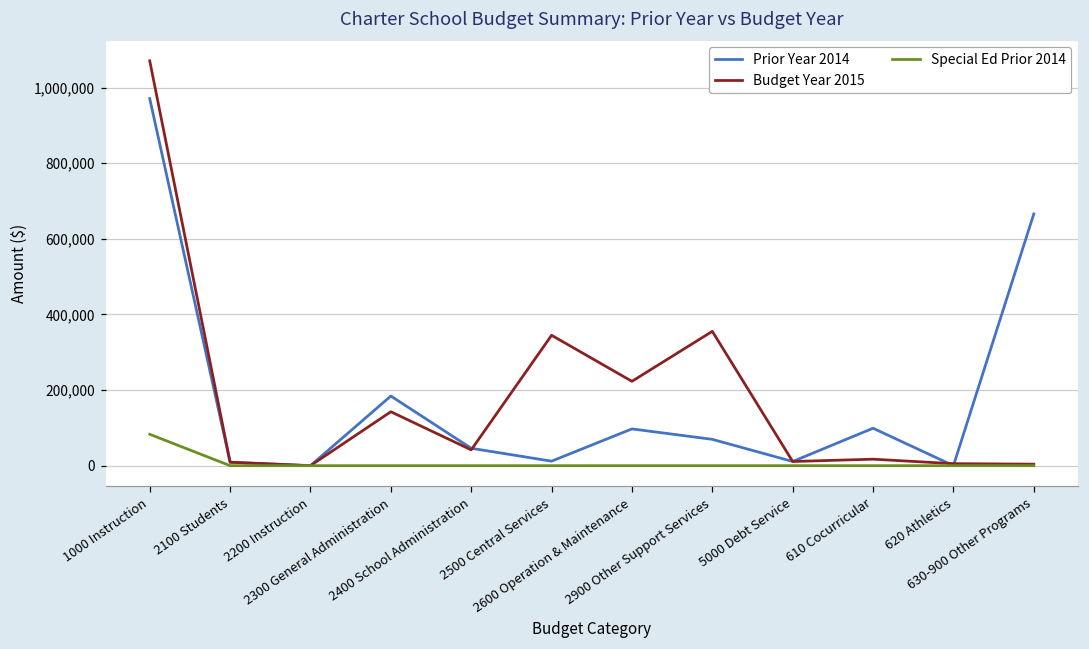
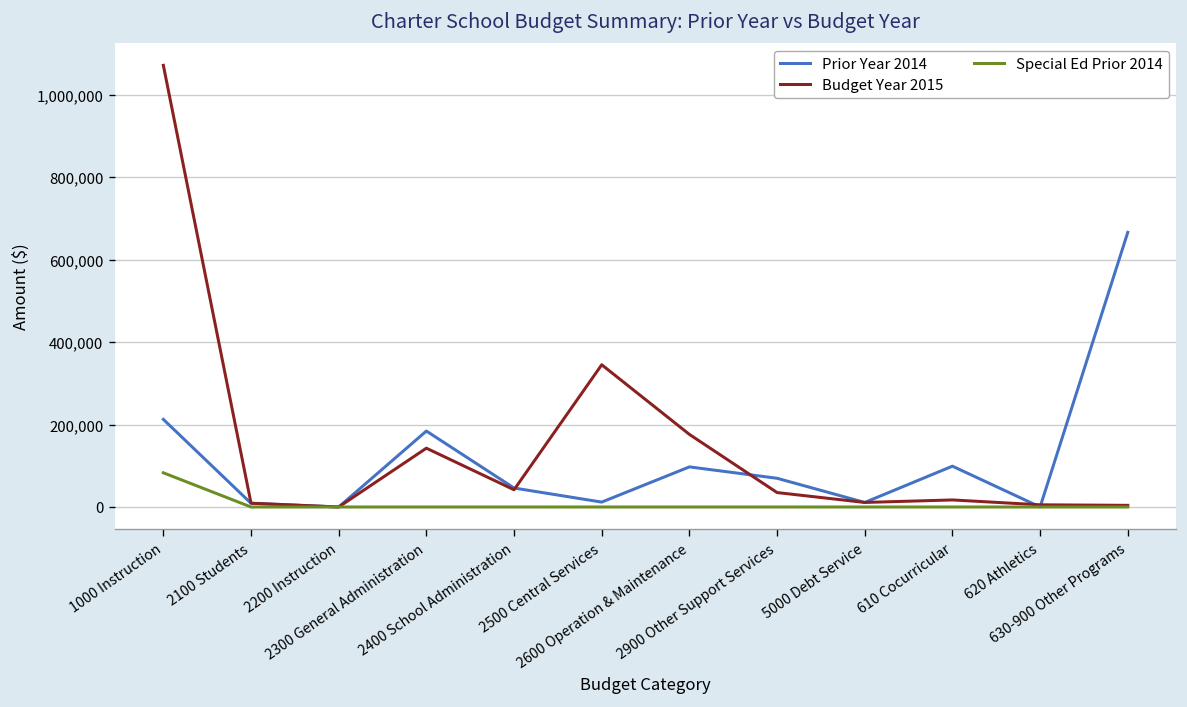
  {
    "Prior Year 2014": {
-     "1000 Instruction": "970,000",
+     "1000 Instruction": "210,000",
      "2300 General Administration": "180,000",
      "2500 Central Services": "10,000",
      "2600 Operation & Maintenance": "100,000",
      "2900 Other Support Services": "70,000",
      "610 Cocurricular": "100,000",
      "630-900 Other Programs": "670,000"
    },
    "Budget Year 2015": {
      "1000 Instruction": "1,070,000",
      "2300 General Administration": "140,000",
      "2500 Central Services": "340,000",
-     "2600 Operation & Maintenance": "220,000",
-     "2900 Other Support Services": "360,000",
+     "2600 Operation & Maintenance": "180,000",
+     "2900 Other Support Services": "40,000",
      "610 Cocurricular": "20,000"
    },
    "Special Ed Prior 2014": {
      "1000 Instruction": "80,000",
      "2100 Students": "0",
      "2300 General Administration": "0",
      "2400 School Administration": "0",
      "2500 Central Services": "0",
      "2600 Operation & Maintenance": "0",
      "2900 Other Support Services": "0",
      "5000 Debt Service": "0",
      "610 Cocurricular": "0"
    }
  }
